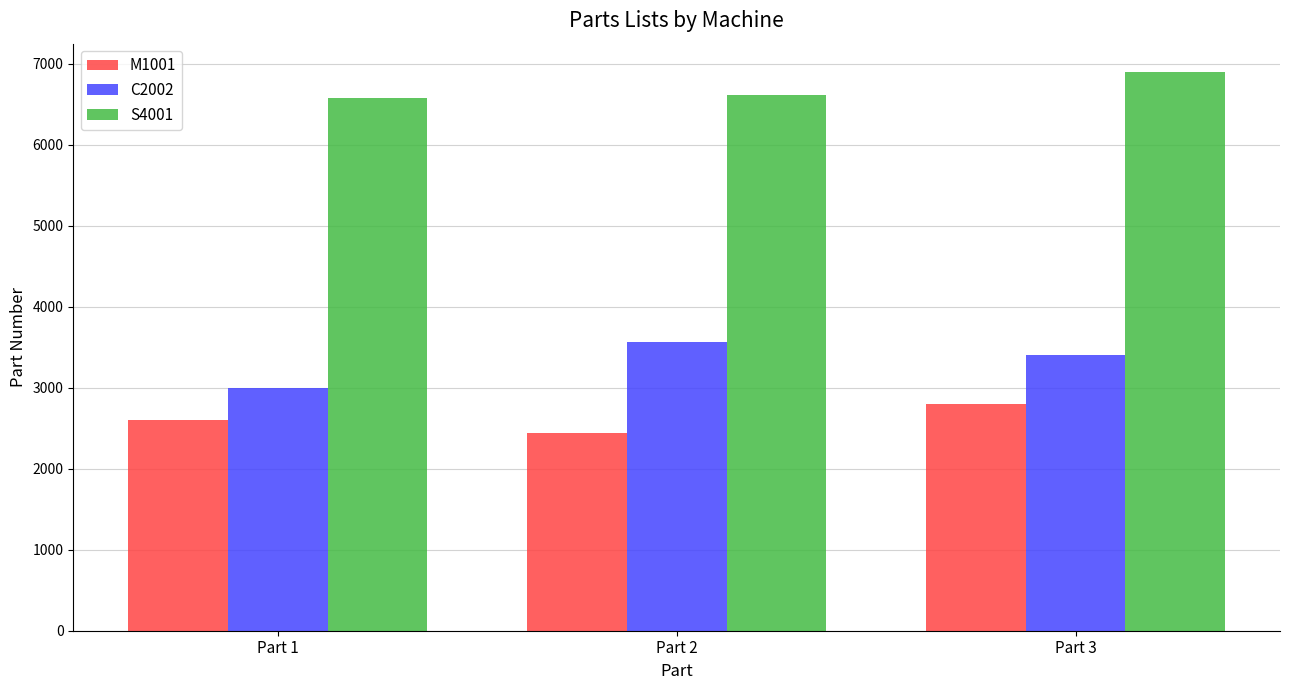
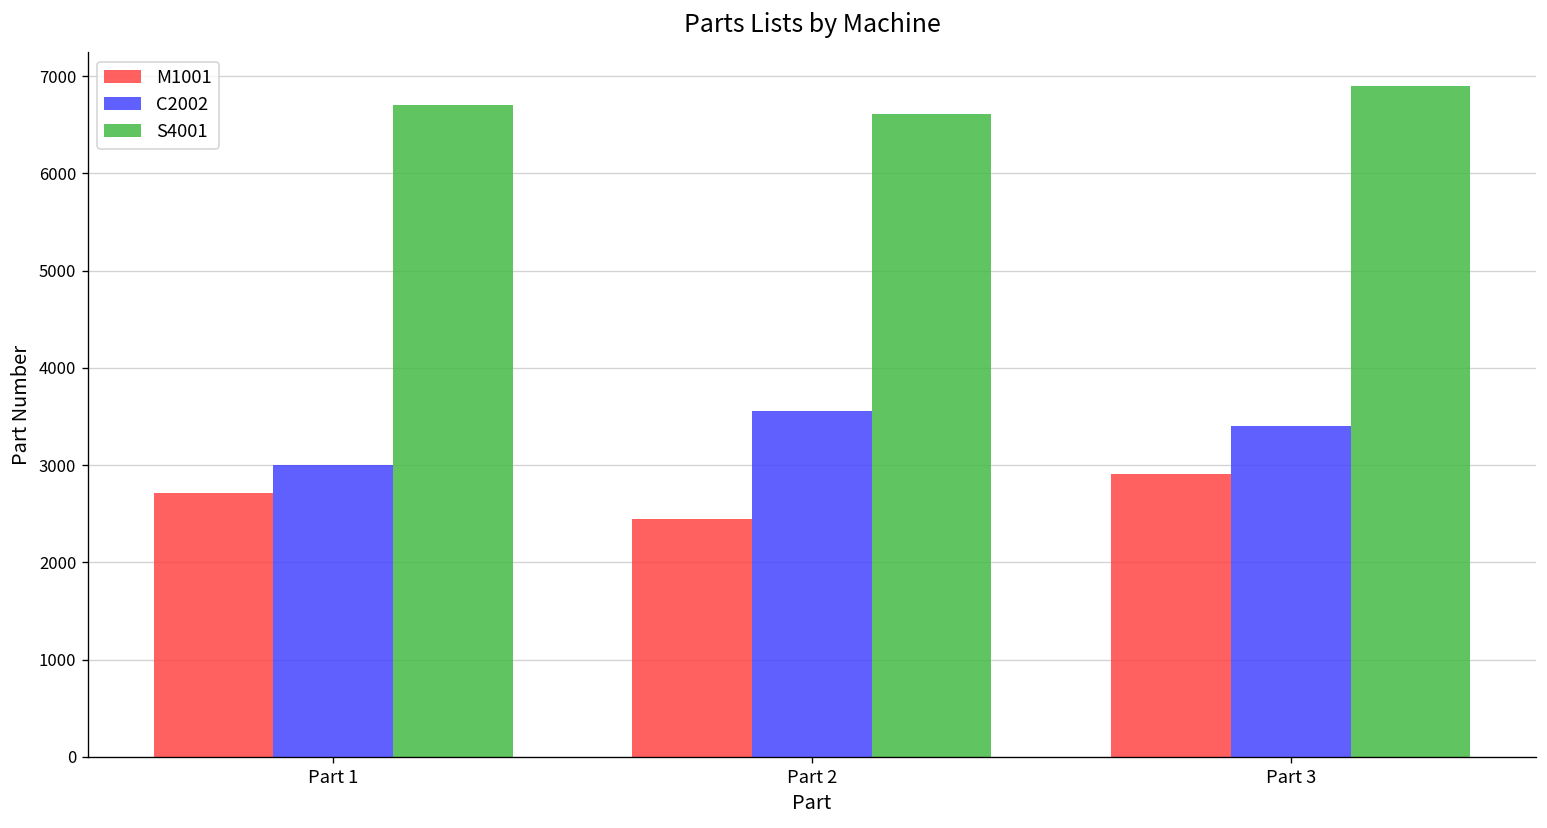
  {
    "M1001": {
-     "Part 1": 2600,
+     "Part 1": 2700,
      "Part 2": 2400,
-     "Part 3": 2800
+     "Part 3": 2900
    },
    "C2002": {
      "Part 1": 3000,
      "Part 2": 3600,
      "Part 3": 3400
    },
    "S4001": {
-     "Part 1": 6600,
+     "Part 1": 6700,
      "Part 2": 6600,
      "Part 3": 6900
    }
  }
